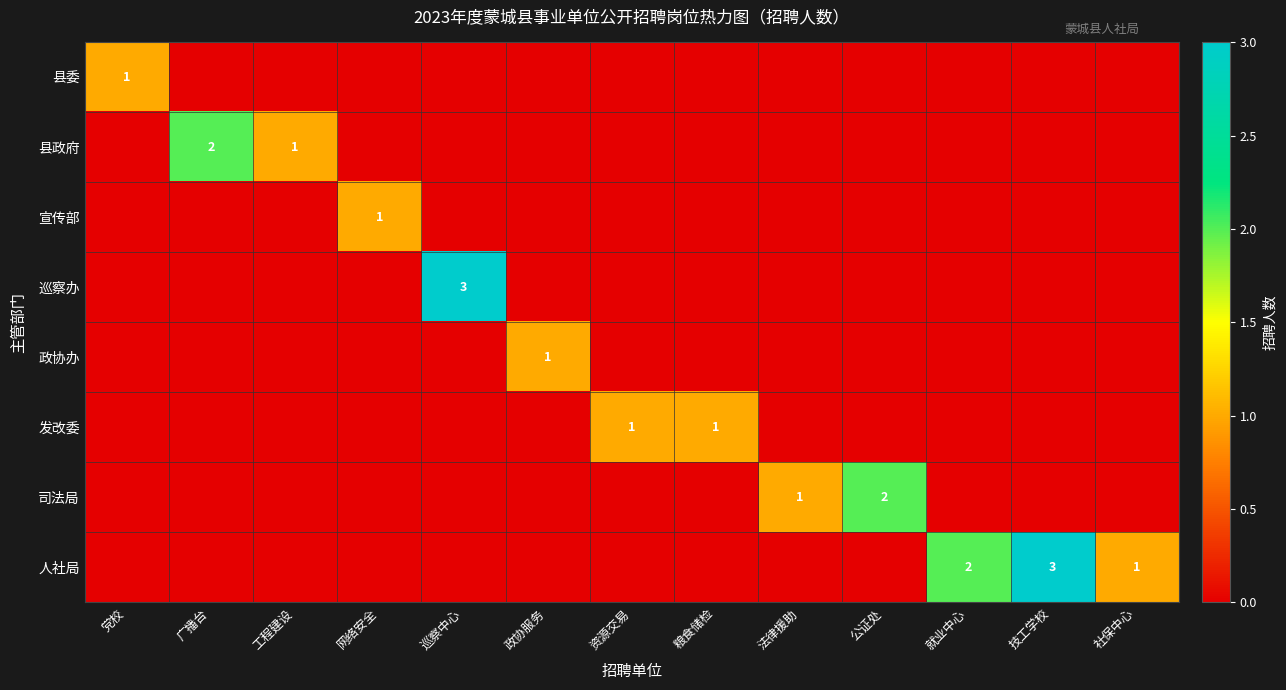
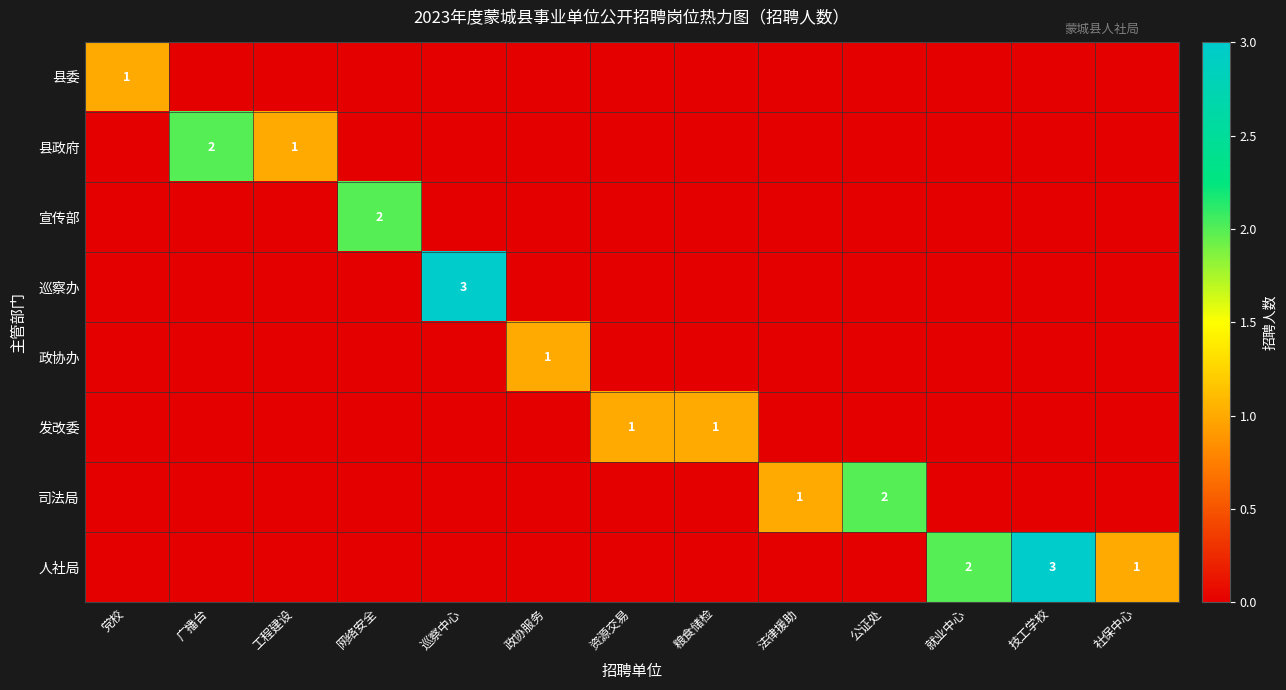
  {
    "县委": {
      "党校": 1
    },
    "县政府": {
      "广播台": 2,
      "工程建设": 1
    },
    "宣传部": {
-     "网络安全": 1
+     "网络安全": 2
    },
    "巡察办": {
      "巡察中心": 3
    },
    "政协办": {
      "政协服务": 1
    },
    "发改委": {
      "资源交易": 1,
      "粮食储检": 1
    },
    "司法局": {
      "法律援助": 1,
      "公证处": 2
    },
    "人社局": {
      "就业中心": 2,
      "技工学校": 3,
      "社保中心": 1
    }
  }
